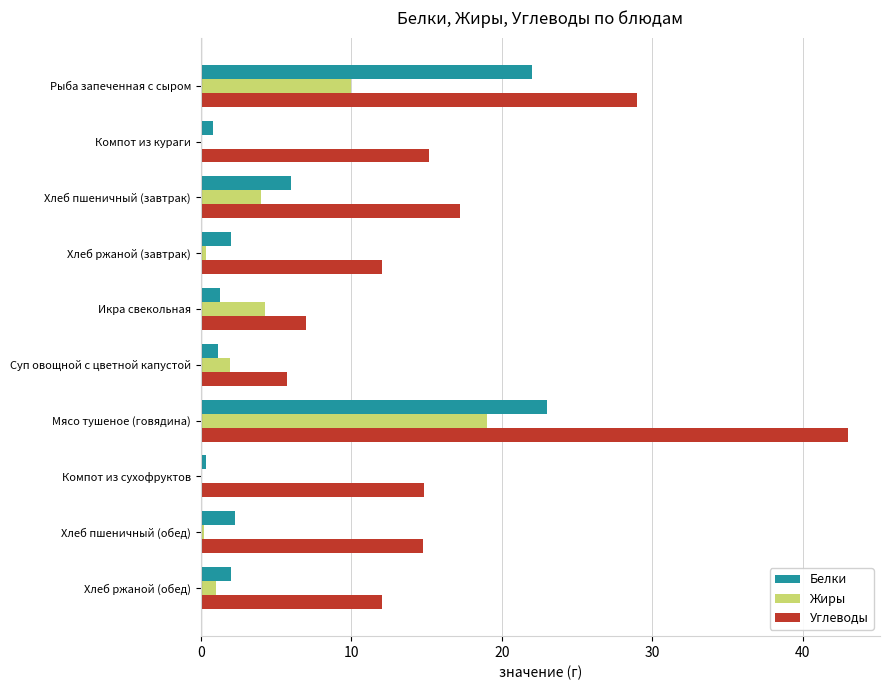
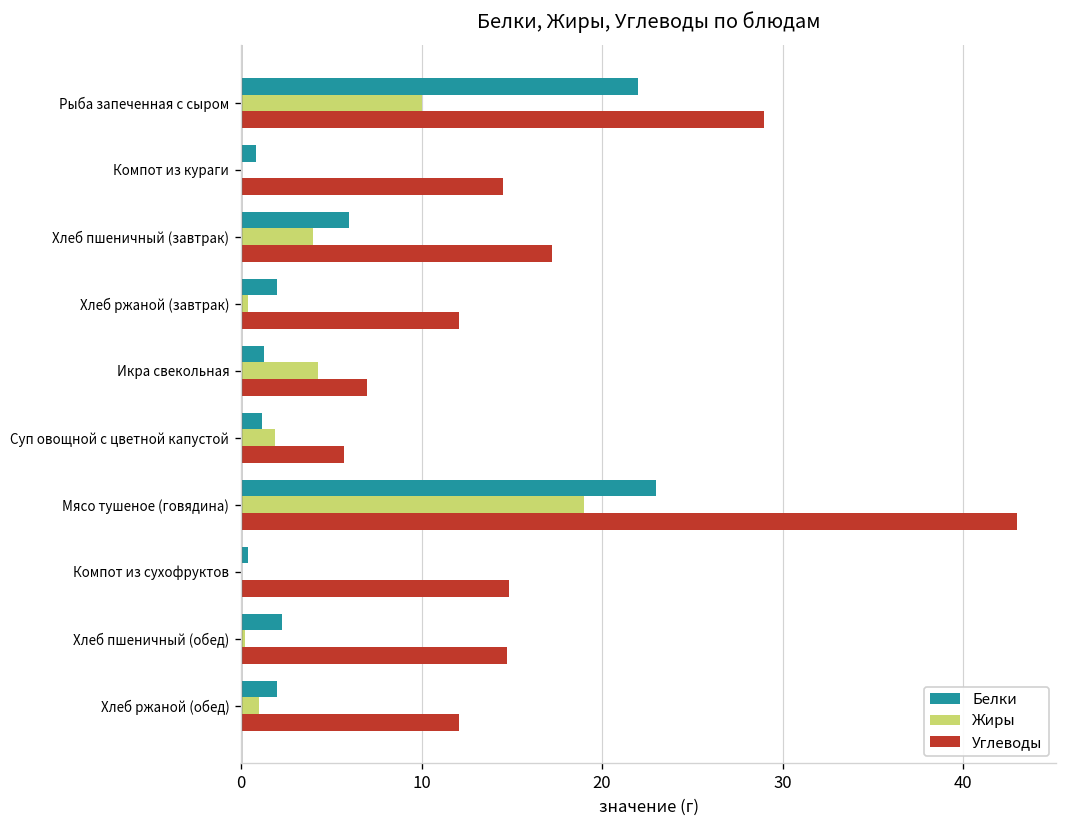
  {
    "Белки": {
      "Рыба запеченная с сыром": 22.0,
      "Компот из кураги": 0.8,
      "Хлеб пшеничный (завтрак)": 6.0,
      "Хлеб ржаной (завтрак)": 2.0,
      "Икра свекольная": 1.3,
      "Суп овощной с цветной капустой": 1.2,
      "Мясо тушеное (говядина)": 23.0,
      "Компот из сухофруктов": 0.4,
      "Хлеб пшеничный (обед)": 2.3,
      "Хлеб ржаной (обед)": 2.0
    },
    "Жиры": {
      "Рыба запеченная с сыром": 10.0,
      "Хлеб пшеничный (завтрак)": 4.0,
      "Хлеб ржаной (завтрак)": 0.4,
      "Икра свекольная": 4.3,
      "Суп овощной с цветной капустой": 1.9,
      "Мясо тушеное (говядина)": 19.0,
      "Компот из сухофруктов": 0.0,
      "Хлеб пшеничный (обед)": 0.2,
      "Хлеб ржаной (обед)": 1.0
    },
    "Углеводы": {
      "Рыба запеченная с сыром": 29.0,
-     "Компот из кураги": 15.2,
+     "Компот из кураги": 14.5,
      "Хлеб пшеничный (завтрак)": 17.2,
      "Хлеб ржаной (завтрак)": 12.1,
      "Икра свекольная": 7.0,
      "Суп овощной с цветной капустой": 5.7,
      "Мясо тушеное (говядина)": 43.0,
      "Компот из сухофруктов": 14.9,
      "Хлеб пшеничный (обед)": 14.8,
      "Хлеб ржаной (обед)": 12.1
    }
  }
